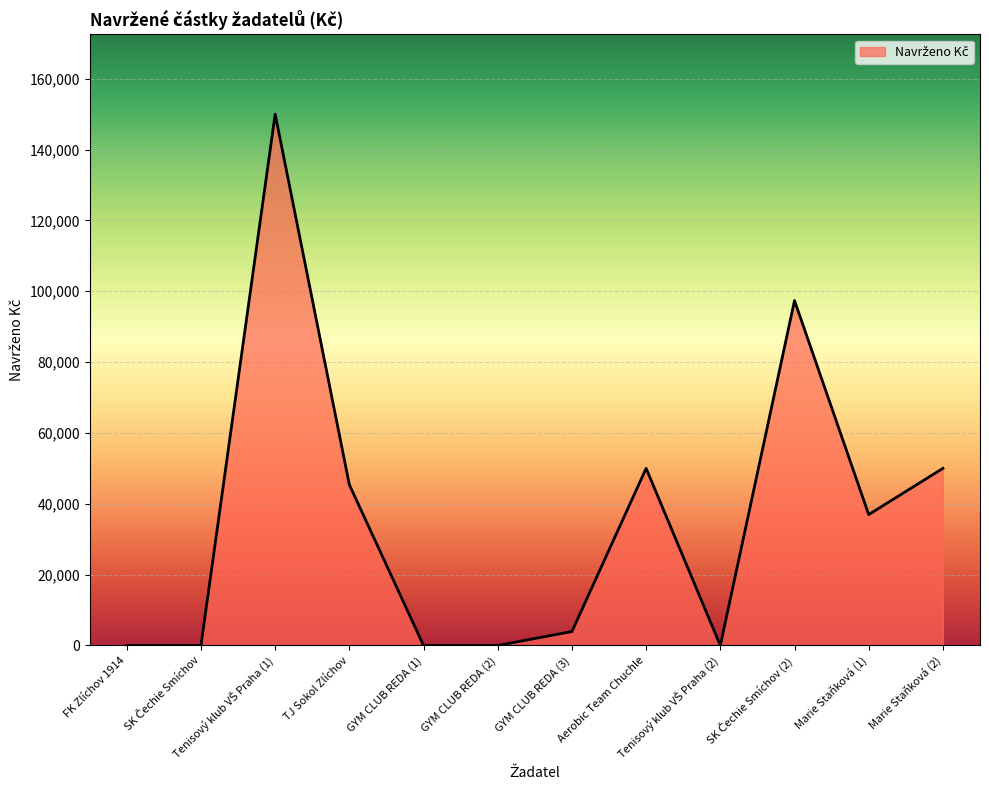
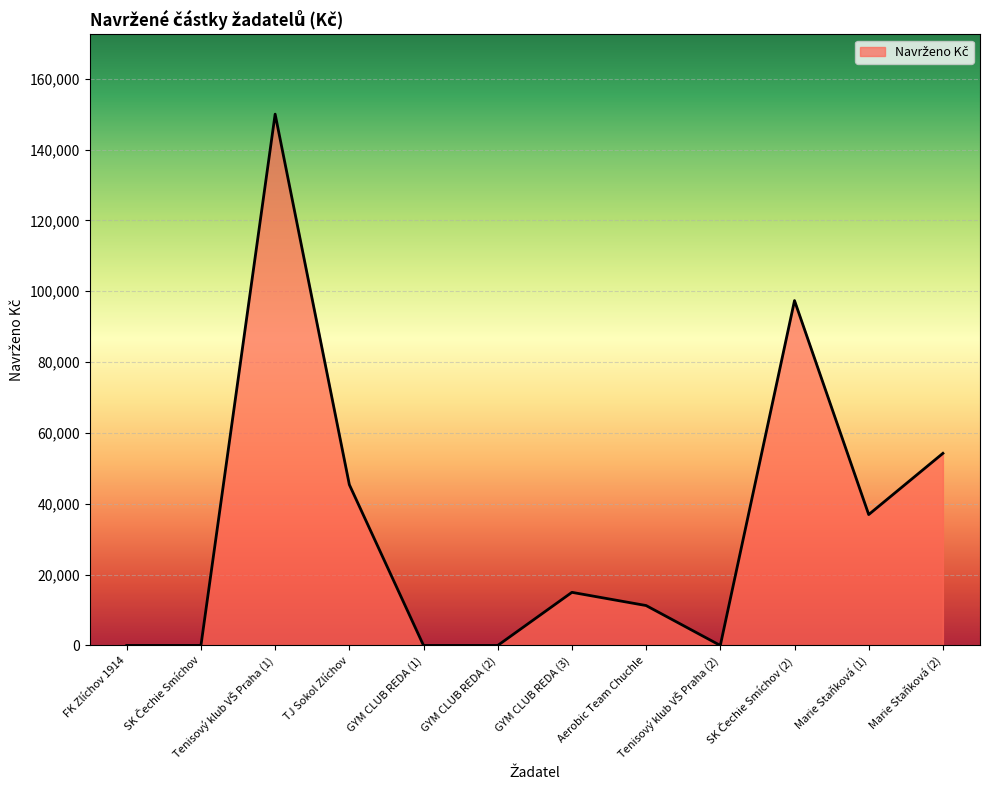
  {
    "FK Zlíchov 1914": "0",
    "SK Čechie Smíchov": "0",
    "Tenisový klub VŠ Praha (1)": "150,000",
    "TJ Sokol Zlíchov": "45,000",
    "GYM CLUB REDA (1)": "0",
    "GYM CLUB REDA (2)": "0",
-   "GYM CLUB REDA (3)": "4,000",
-   "Aerobic Team Chuchle": "50,000",
+   "GYM CLUB REDA (3)": "15,000",
+   "Aerobic Team Chuchle": "11,000",
    "Tenisový klub VŠ Praha (2)": "0",
    "SK Čechie Smíchov (2)": "97,000",
    "Marie Staňková (1)": "37,000",
-   "Marie Staňková (2)": "50,000"
+   "Marie Staňková (2)": "54,000"
  }
